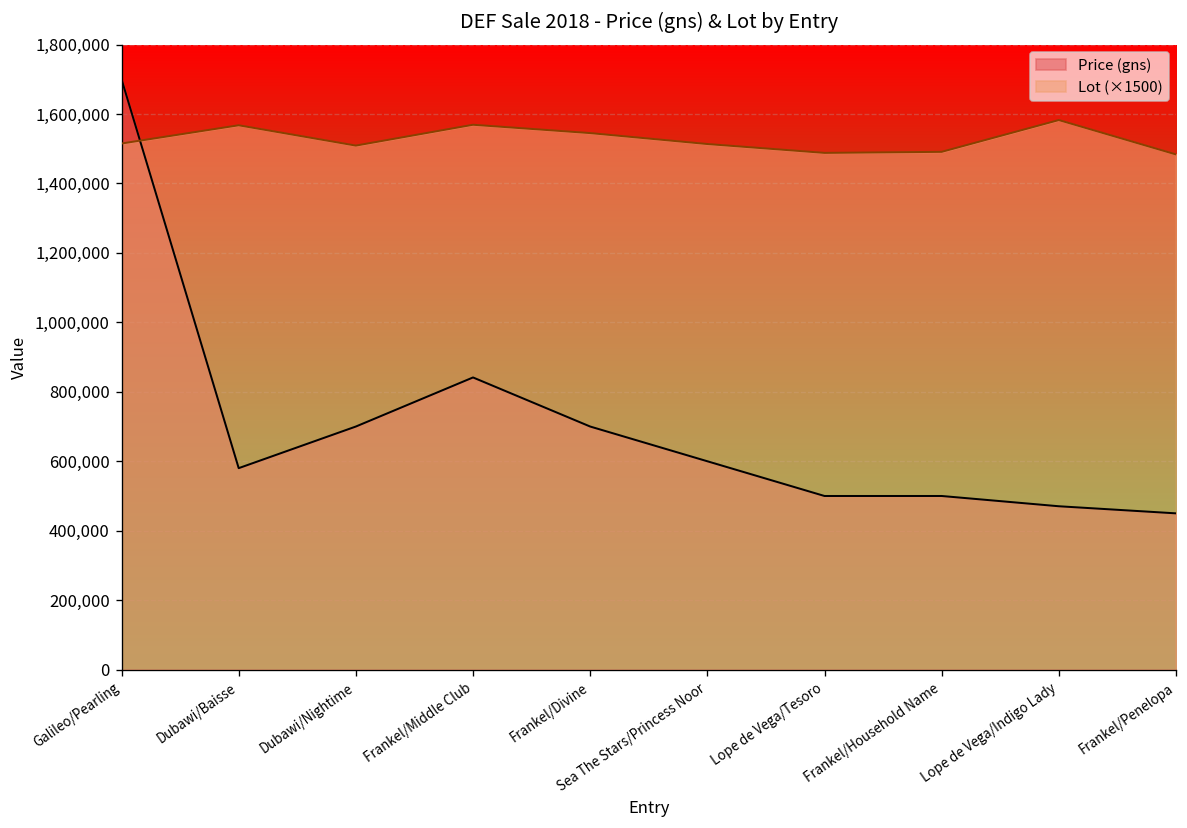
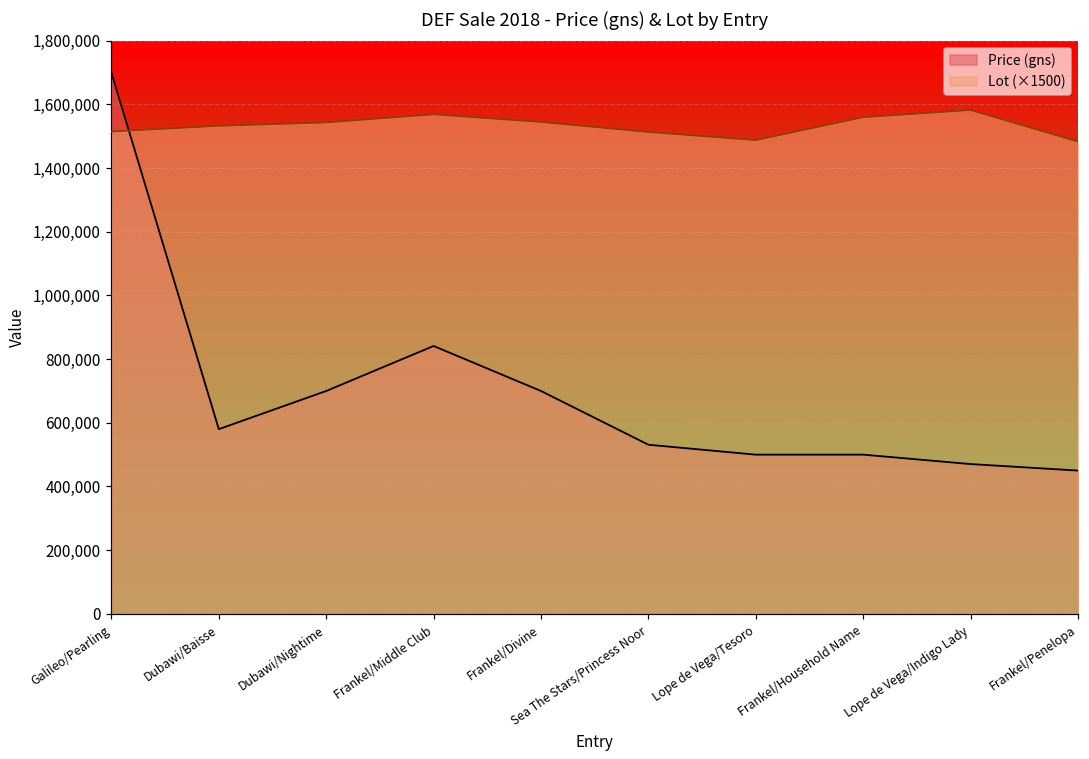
  {
    "Price (gns)": {
      "Galileo/Pearling": "1,700,000",
      "Dubawi/Baisse": "580,000",
      "Dubawi/Nightime": "700,000",
      "Frankel/Middle Club": "840,000",
      "Frankel/Divine": "700,000",
-     "Sea The Stars/Princess Noor": "600,000",
+     "Sea The Stars/Princess Noor": "530,000",
      "Lope de Vega/Tesoro": "500,000",
      "Frankel/Household Name": "500,000",
      "Lope de Vega/Indigo Lady": "470,000",
      "Frankel/Penelopa": "450,000"
    },
    "Lot (×1500)": {
      "Galileo/Pearling": "1,520,000",
-     "Dubawi/Baisse": "1,570,000",
-     "Dubawi/Nightime": "1,510,000",
+     "Dubawi/Baisse": "1,530,000",
+     "Dubawi/Nightime": "1,540,000",
      "Frankel/Middle Club": "1,570,000",
      "Frankel/Divine": "1,550,000",
      "Sea The Stars/Princess Noor": "1,510,000",
      "Lope de Vega/Tesoro": "1,490,000",
-     "Frankel/Household Name": "1,490,000",
+     "Frankel/Household Name": "1,560,000",
      "Lope de Vega/Indigo Lady": "1,580,000",
      "Frankel/Penelopa": "1,480,000"
    }
  }
